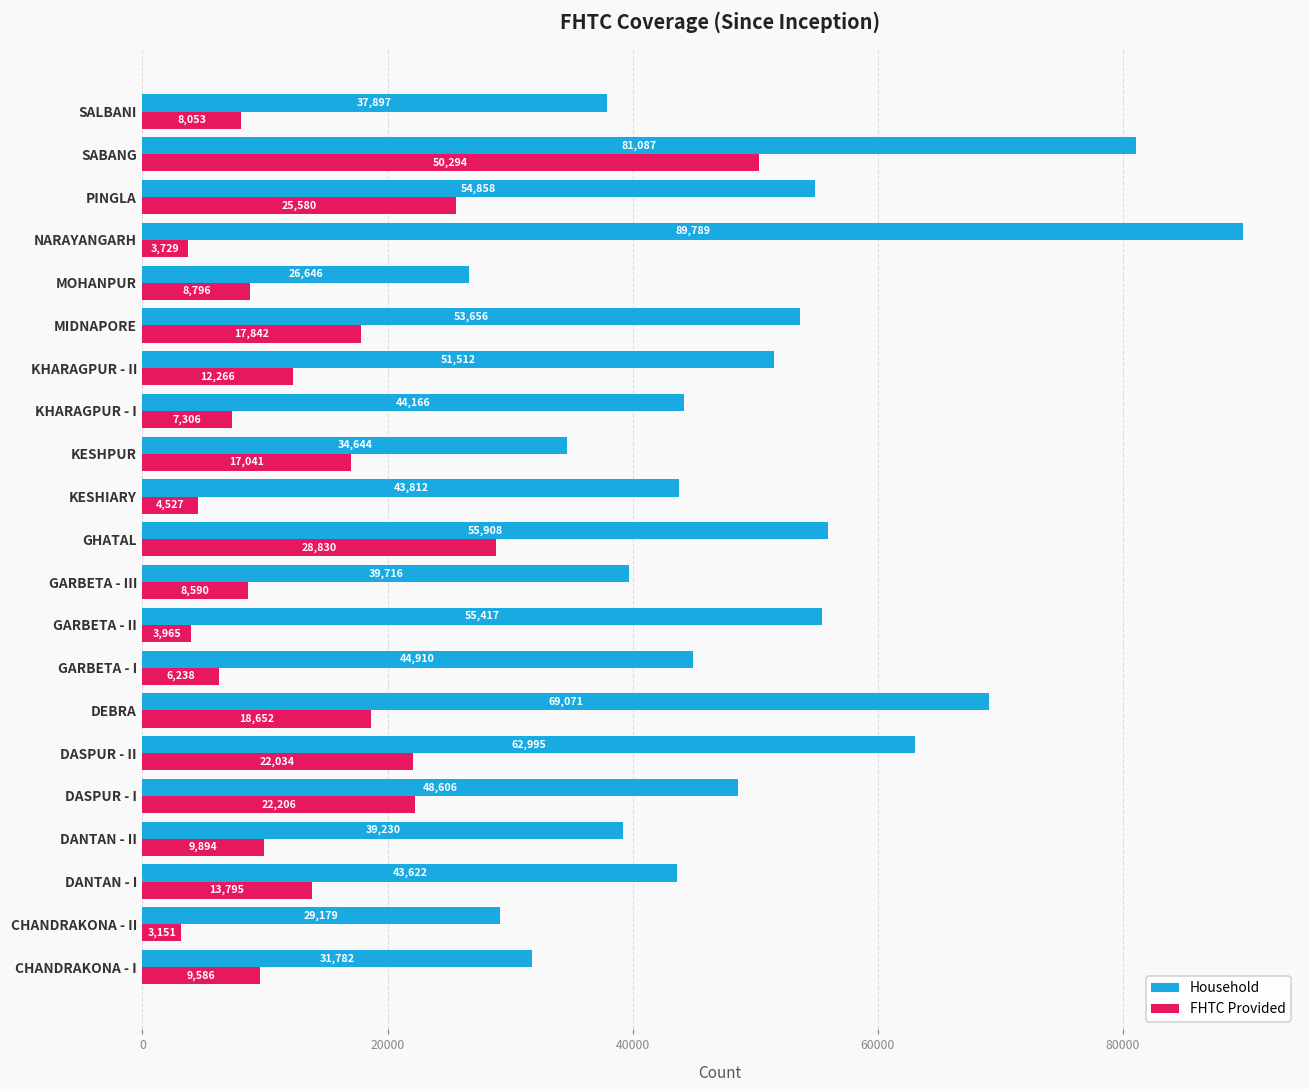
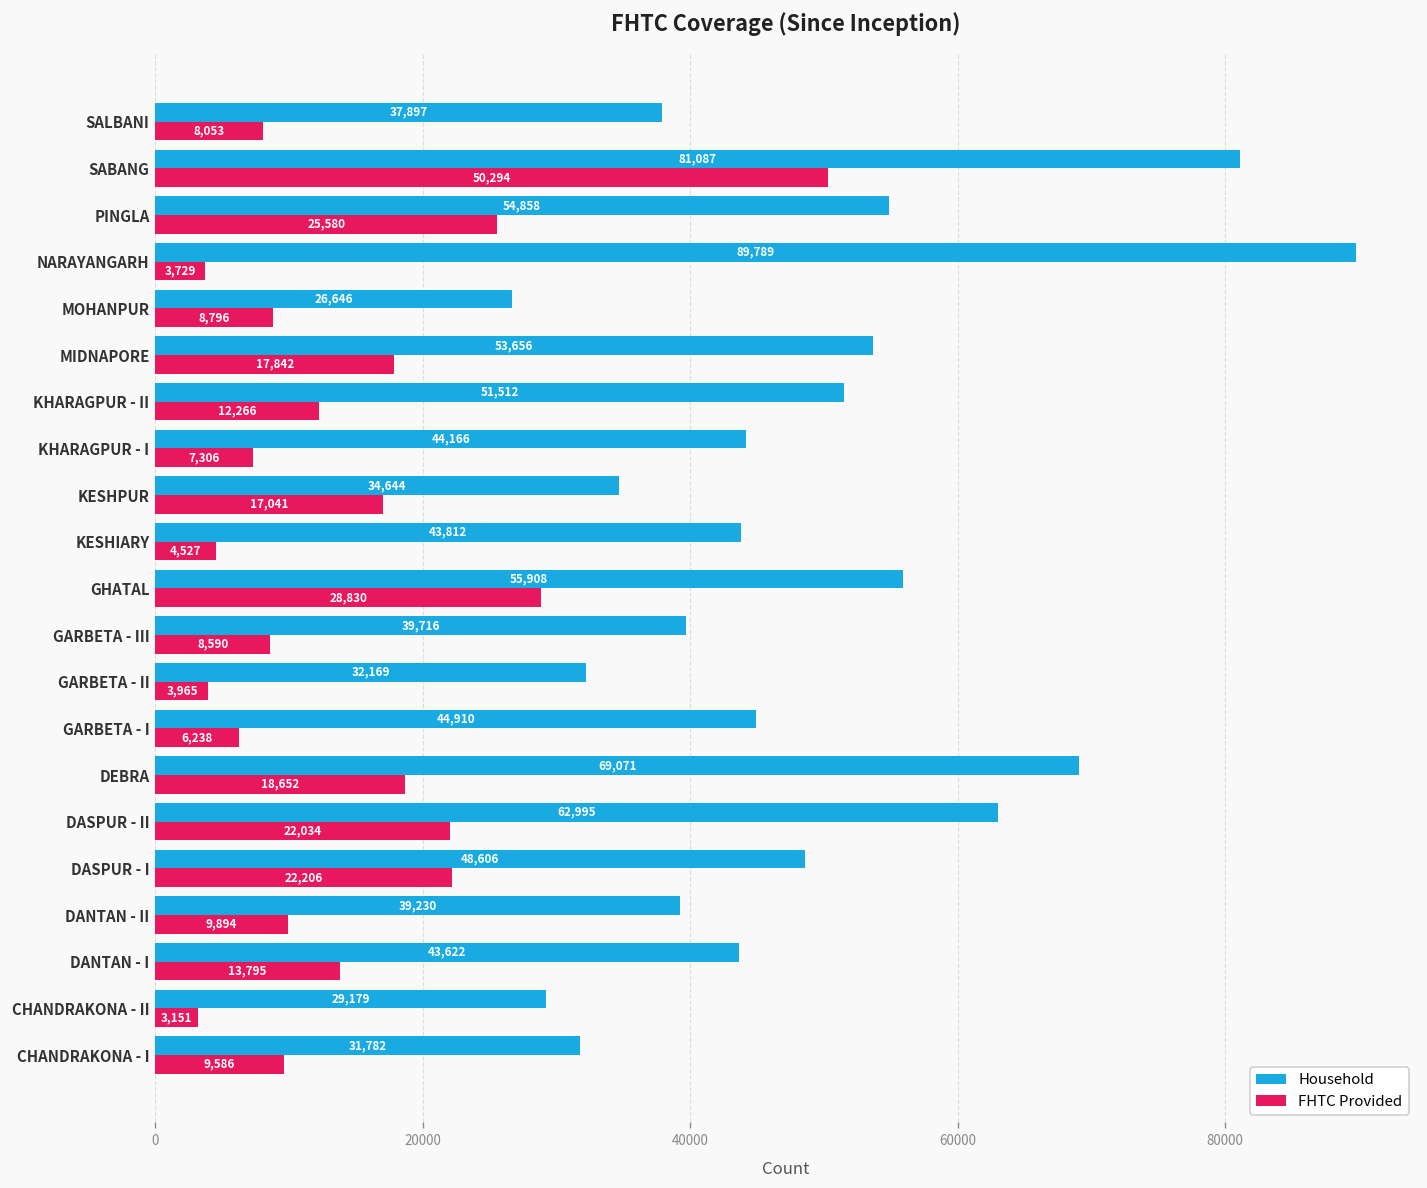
  {
    "Household": {
      "SALBANI": "37,897",
      "SABANG": "81,087",
      "PINGLA": "54,858",
      "NARAYANGARH": "89,789",
      "MOHANPUR": "26,646",
      "MIDNAPORE": "53,656",
      "KHARAGPUR - II": "51,512",
      "KHARAGPUR - I": "44,166",
      "KESHPUR": "34,644",
      "KESHIARY": "43,812",
      "GHATAL": "55,908",
      "GARBETA - III": "39,716",
-     "GARBETA - II": "55,417",
+     "GARBETA - II": "32,169",
      "GARBETA - I": "44,910",
      "DEBRA": "69,071",
      "DASPUR - II": "62,995",
      "DASPUR - I": "48,606",
      "DANTAN - II": "39,230",
      "DANTAN - I": "43,622",
      "CHANDRAKONA - II": "29,179",
      "CHANDRAKONA - I": "31,782"
    },
    "FHTC Provided": {
      "SALBANI": "8,053",
      "SABANG": "50,294",
      "PINGLA": "25,580",
      "NARAYANGARH": "3,729",
      "MOHANPUR": "8,796",
      "MIDNAPORE": "17,842",
      "KHARAGPUR - II": "12,266",
      "KHARAGPUR - I": "7,306",
      "KESHPUR": "17,041",
      "KESHIARY": "4,527",
      "GHATAL": "28,830",
      "GARBETA - III": "8,590",
      "GARBETA - II": "3,965",
      "GARBETA - I": "6,238",
      "DEBRA": "18,652",
      "DASPUR - II": "22,034",
      "DASPUR - I": "22,206",
      "DANTAN - II": "9,894",
      "DANTAN - I": "13,795",
      "CHANDRAKONA - II": "3,151",
      "CHANDRAKONA - I": "9,586"
    }
  }
